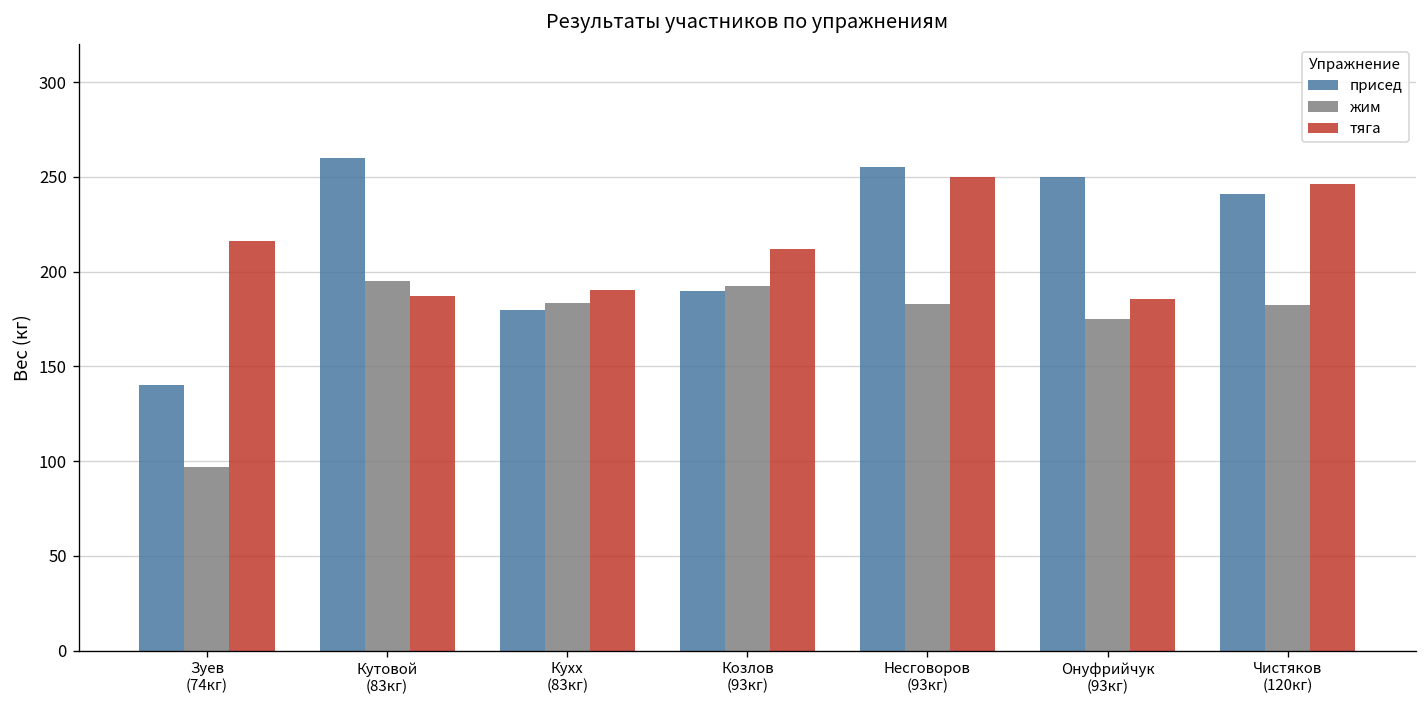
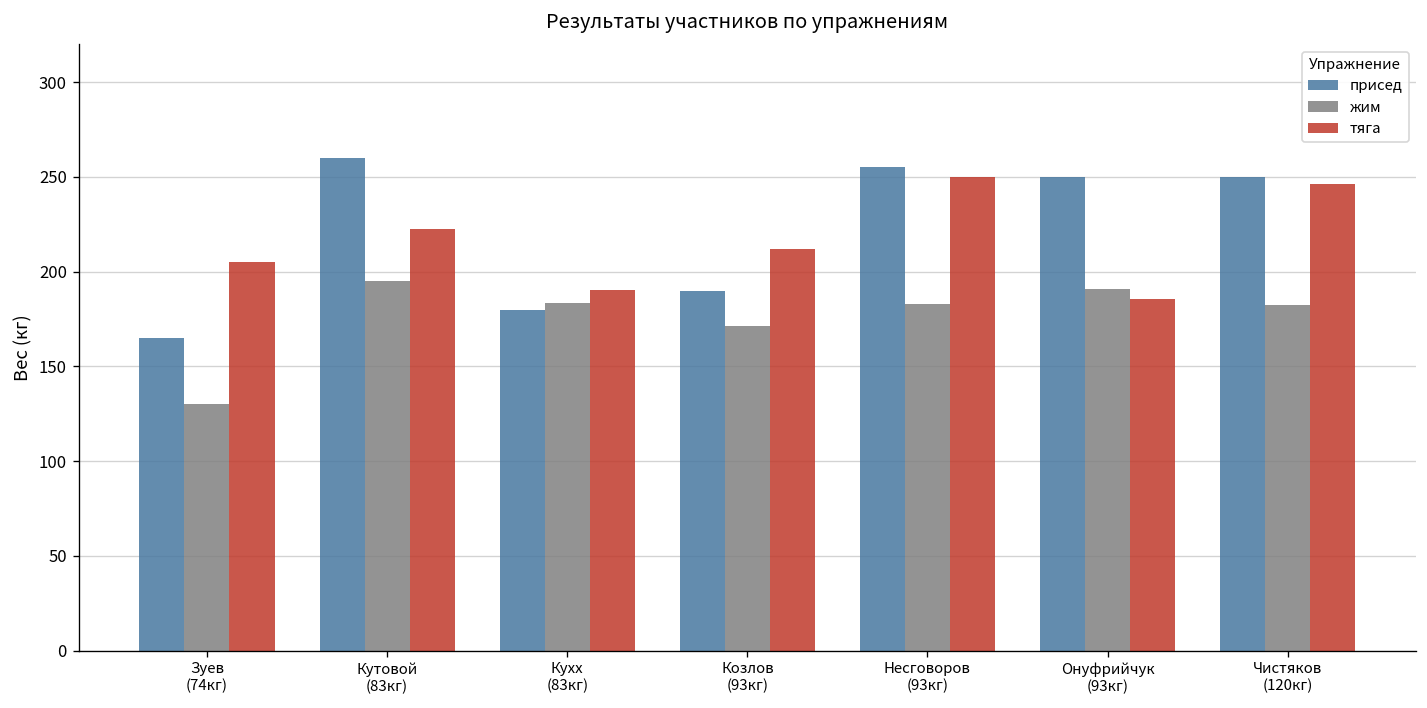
  {
    "присед": {
-     "Зуев (74кг)": 140,
+     "Зуев (74кг)": 165,
      "Кутовой (83кг)": 260,
      "Кухх (83кг)": 180,
      "Козлов (93кг)": 190,
      "Несговоров (93кг)": 255,
      "Онуфрийчук (93кг)": 250,
-     "Чистяков (120кг)": 241
+     "Чистяков (120кг)": 250
    },
    "жим": {
-     "Зуев (74кг)": 97,
+     "Зуев (74кг)": 130,
      "Кутовой (83кг)": 195,
      "Кухх (83кг)": 183,
-     "Козлов (93кг)": 193,
+     "Козлов (93кг)": 171,
      "Несговоров (93кг)": 183,
-     "Онуфрийчук (93кг)": 175,
+     "Онуфрийчук (93кг)": 191,
      "Чистяков (120кг)": 183
    },
    "тяга": {
-     "Зуев (74кг)": 216,
-     "Кутовой (83кг)": 187,
+     "Зуев (74кг)": 205,
+     "Кутовой (83кг)": 223,
      "Кухх (83кг)": 190,
      "Козлов (93кг)": 212,
      "Несговоров (93кг)": 250,
      "Онуфрийчук (93кг)": 186,
      "Чистяков (120кг)": 247
    }
  }
